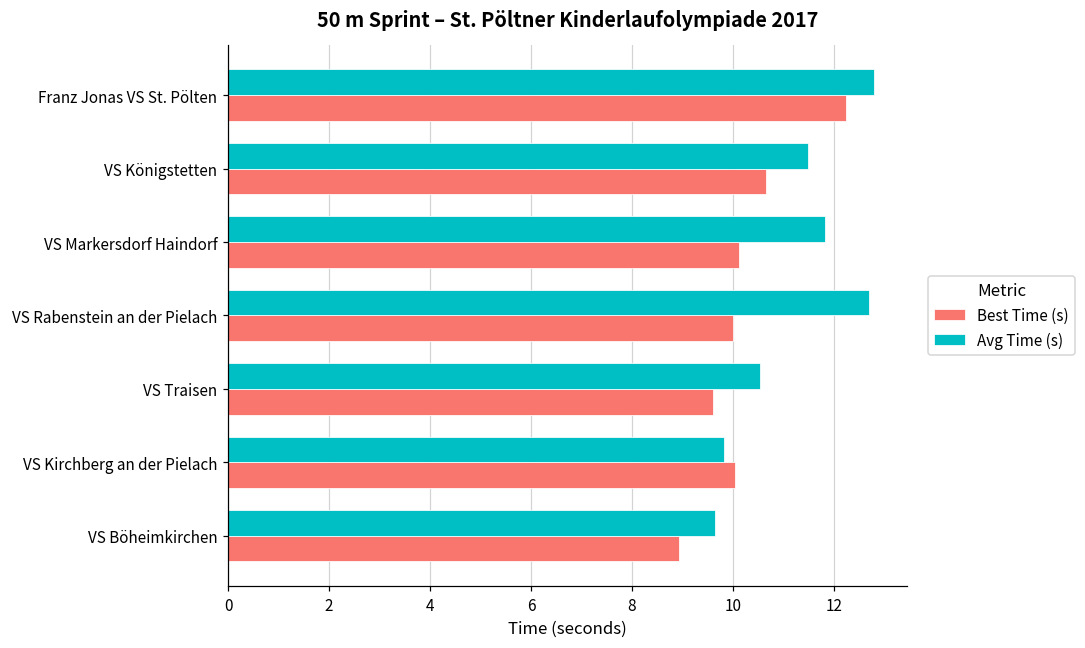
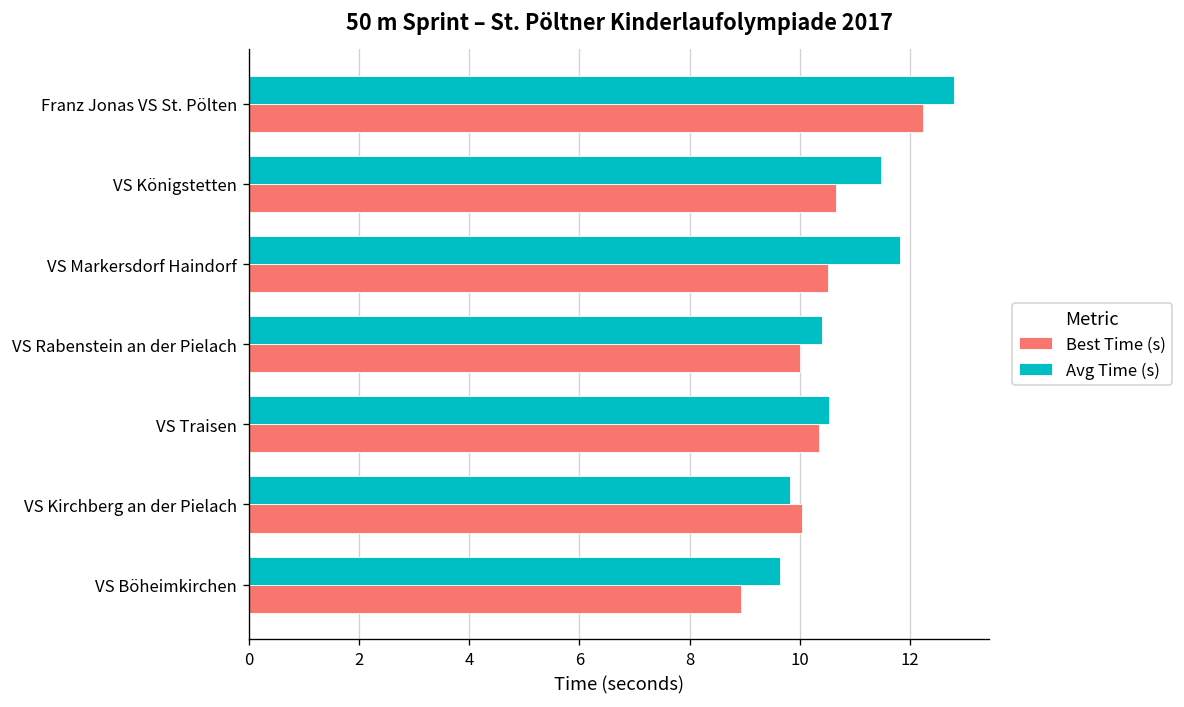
  {
    "Best Time (s)": {
      "Franz Jonas VS St. Pölten": 12.2,
      "VS Königstetten": 10.7,
-     "VS Markersdorf Haindorf": 10.1,
+     "VS Markersdorf Haindorf": 10.5,
      "VS Rabenstein an der Pielach": 10.0,
-     "VS Traisen": 9.6,
+     "VS Traisen": 10.4,
      "VS Kirchberg an der Pielach": 10.0,
      "VS Böheimkirchen": 8.9
    },
    "Avg Time (s)": {
      "Franz Jonas VS St. Pölten": 12.8,
      "VS Königstetten": 11.5,
      "VS Markersdorf Haindorf": 11.8,
-     "VS Rabenstein an der Pielach": 12.7,
+     "VS Rabenstein an der Pielach": 10.4,
      "VS Traisen": 10.5,
      "VS Kirchberg an der Pielach": 9.8,
      "VS Böheimkirchen": 9.6
    }
  }
